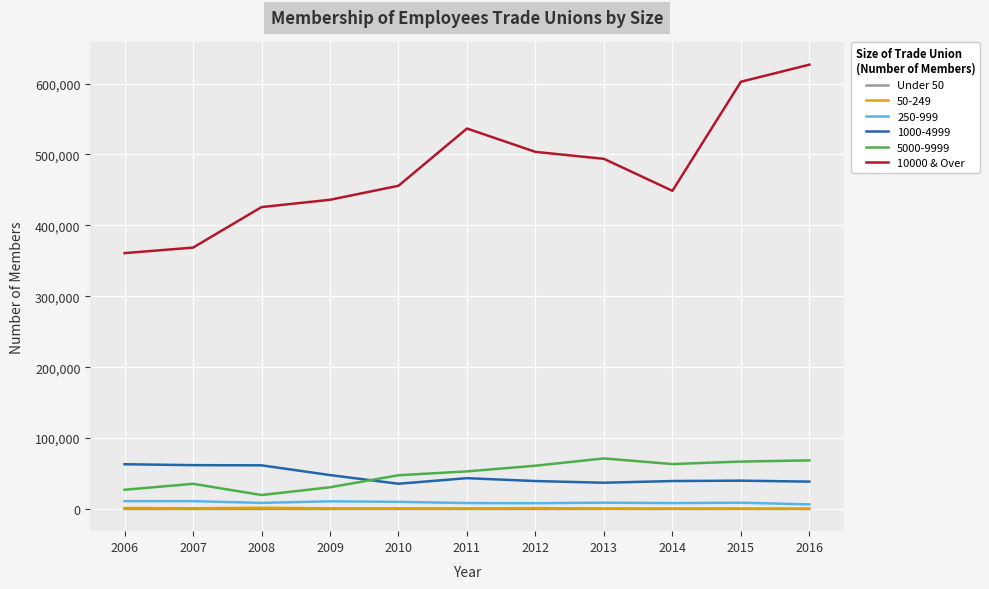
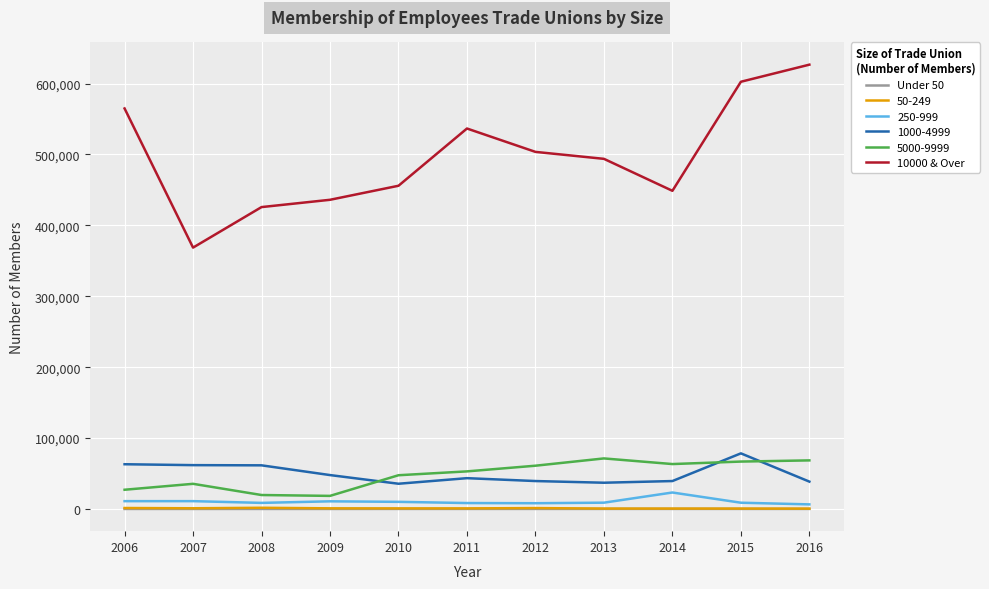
  {
    "250-999": {
      "2006": "10,000",
      "2007": "10,000",
      "2008": "10,000",
      "2009": "10,000",
      "2010": "10,000",
      "2011": "10,000",
      "2012": "10,000",
      "2013": "10,000",
-     "2014": "10,000",
+     "2014": "20,000",
      "2015": "10,000",
      "2016": "10,000"
    },
    "1000-4999": {
      "2006": "60,000",
      "2007": "60,000",
      "2008": "60,000",
      "2009": "50,000",
      "2010": "40,000",
      "2011": "40,000",
      "2012": "40,000",
      "2013": "40,000",
      "2014": "40,000",
-     "2015": "40,000",
+     "2015": "80,000",
      "2016": "40,000"
    },
    "5000-9999": {
      "2006": "30,000",
      "2007": "40,000",
      "2008": "20,000",
-     "2009": "30,000",
+     "2009": "20,000",
      "2010": "50,000",
      "2011": "50,000",
      "2012": "60,000",
      "2013": "70,000",
      "2014": "60,000",
      "2015": "70,000",
      "2016": "70,000"
    },
    "10000 & Over": {
-     "2006": "360,000",
+     "2006": "560,000",
      "2007": "370,000",
      "2008": "430,000",
      "2009": "440,000",
      "2010": "460,000",
      "2011": "540,000",
      "2012": "500,000",
      "2013": "490,000",
      "2014": "450,000",
      "2015": "600,000",
      "2016": "630,000"
    }
  }
